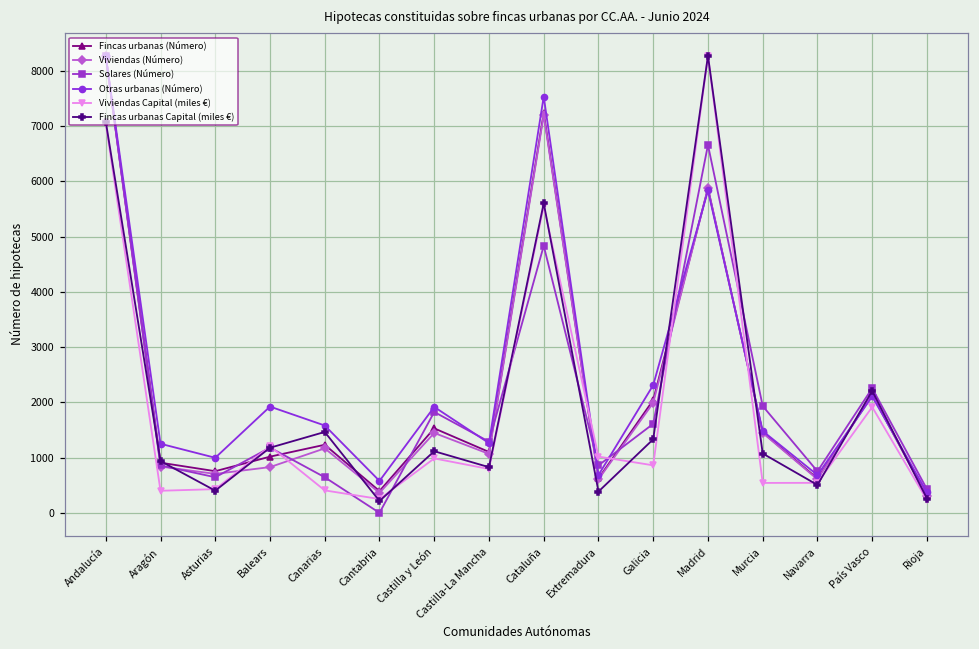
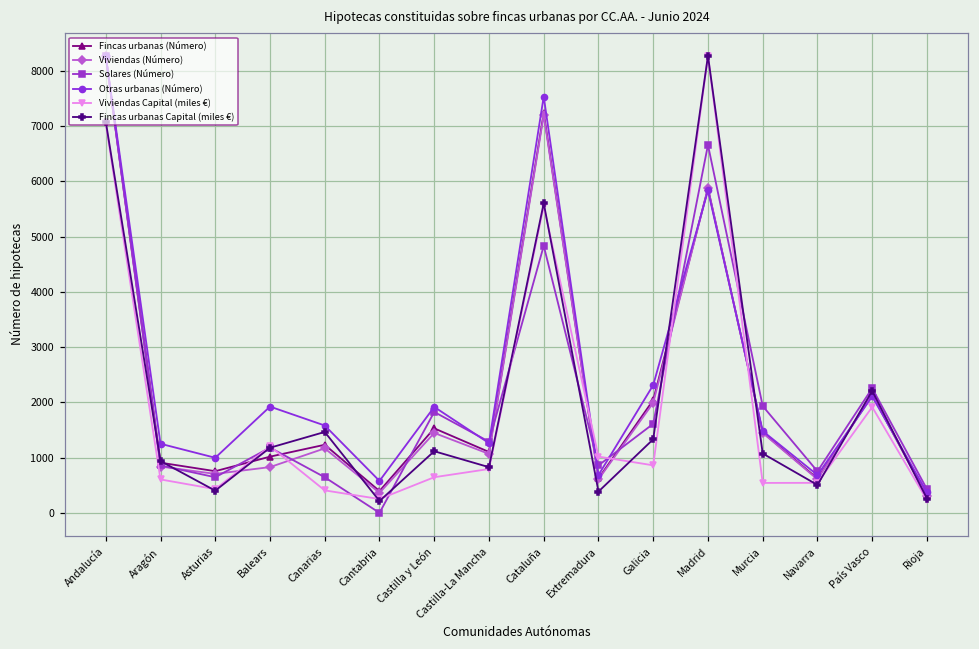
  {
    "Viviendas Capital (miles €)": {
-     "Aragón": 400,
+     "Aragón": 600,
      "Canarias": 400,
-     "Castilla y León": 1000,
+     "Castilla y León": 600,
      "Cataluña": 5600,
      "Extremadura": 1000,
      "Galicia": 900,
      "Murcia": 500,
      "País Vasco": 1900
    }
  }
